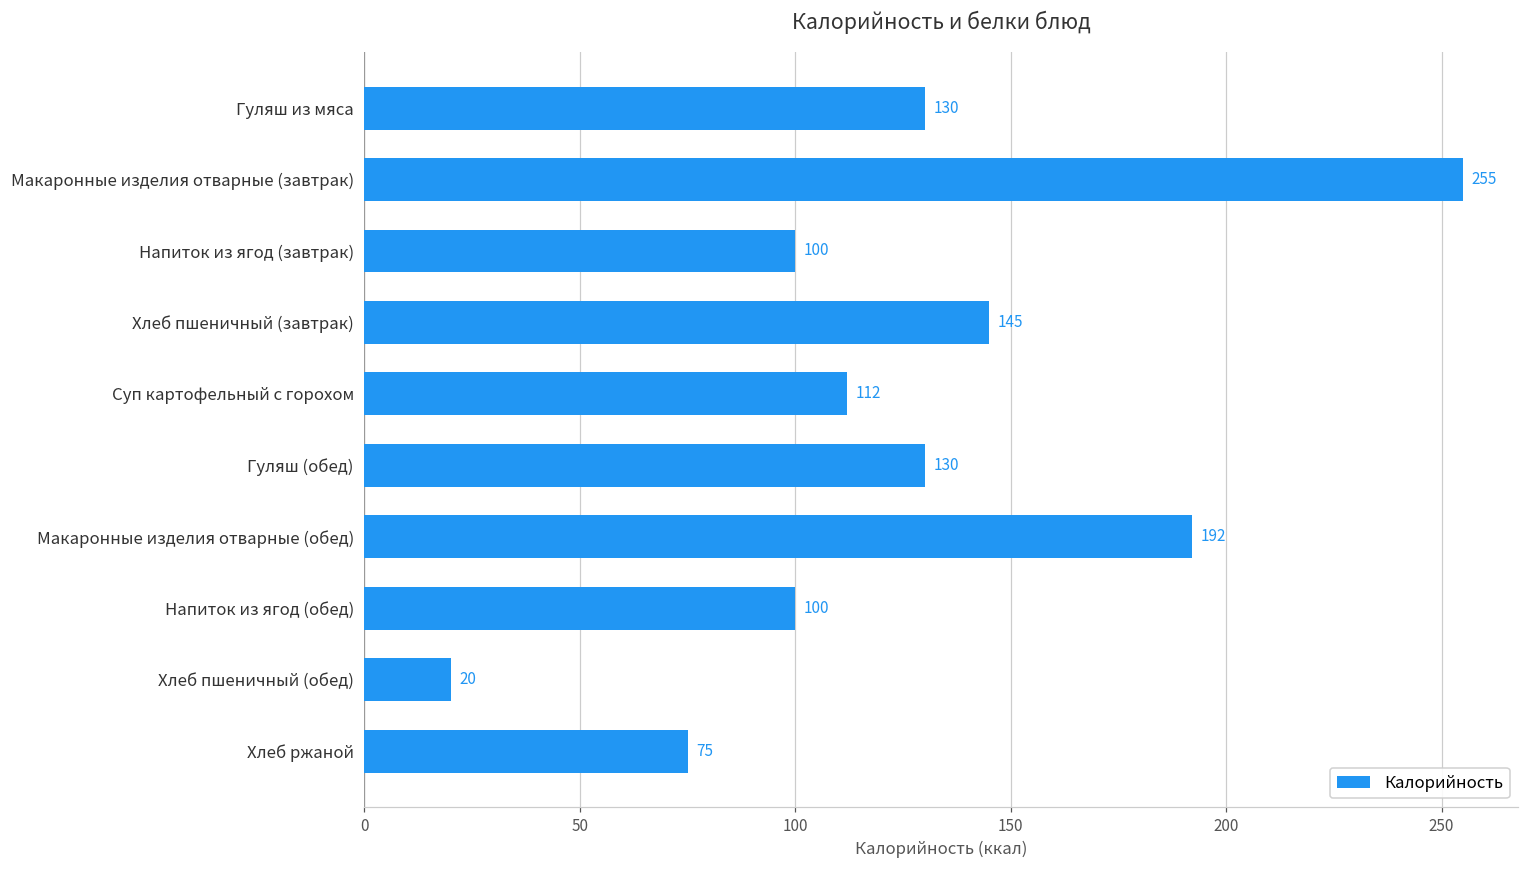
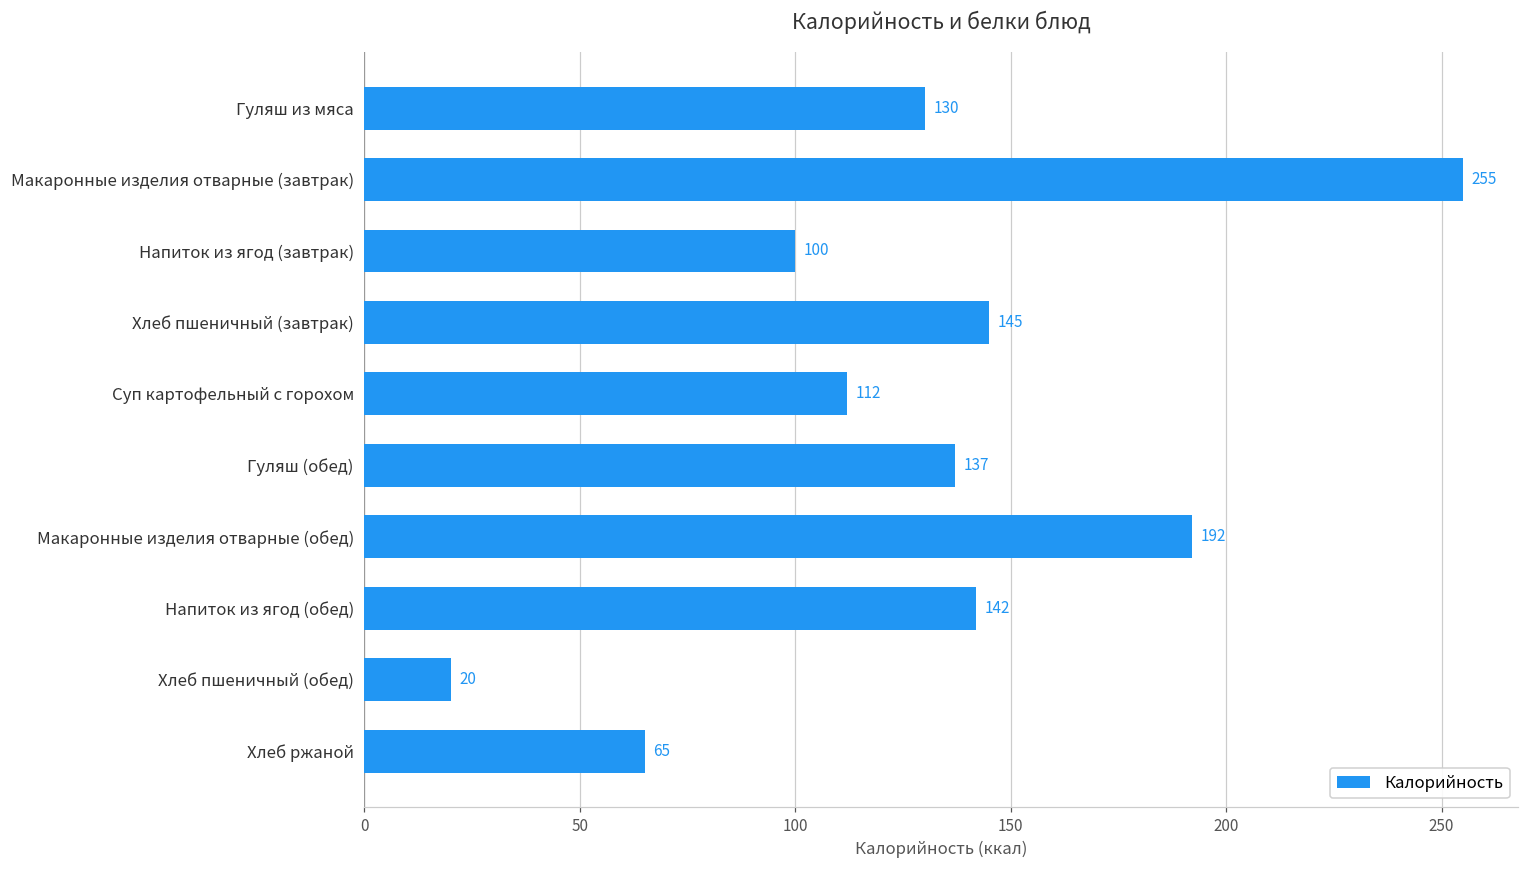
  {
    "Гуляш из мяса": 130,
    "Макаронные изделия отварные (завтрак)": 255,
    "Напиток из ягод (завтрак)": 100,
    "Хлеб пшеничный (завтрак)": 145,
    "Суп картофельный с горохом": 112,
-   "Гуляш (обед)": 130,
+   "Гуляш (обед)": 137,
    "Макаронные изделия отварные (обед)": 192,
-   "Напиток из ягод (обед)": 100,
+   "Напиток из ягод (обед)": 142,
    "Хлеб пшеничный (обед)": 20,
-   "Хлеб ржаной": 75
+   "Хлеб ржаной": 65
  }
